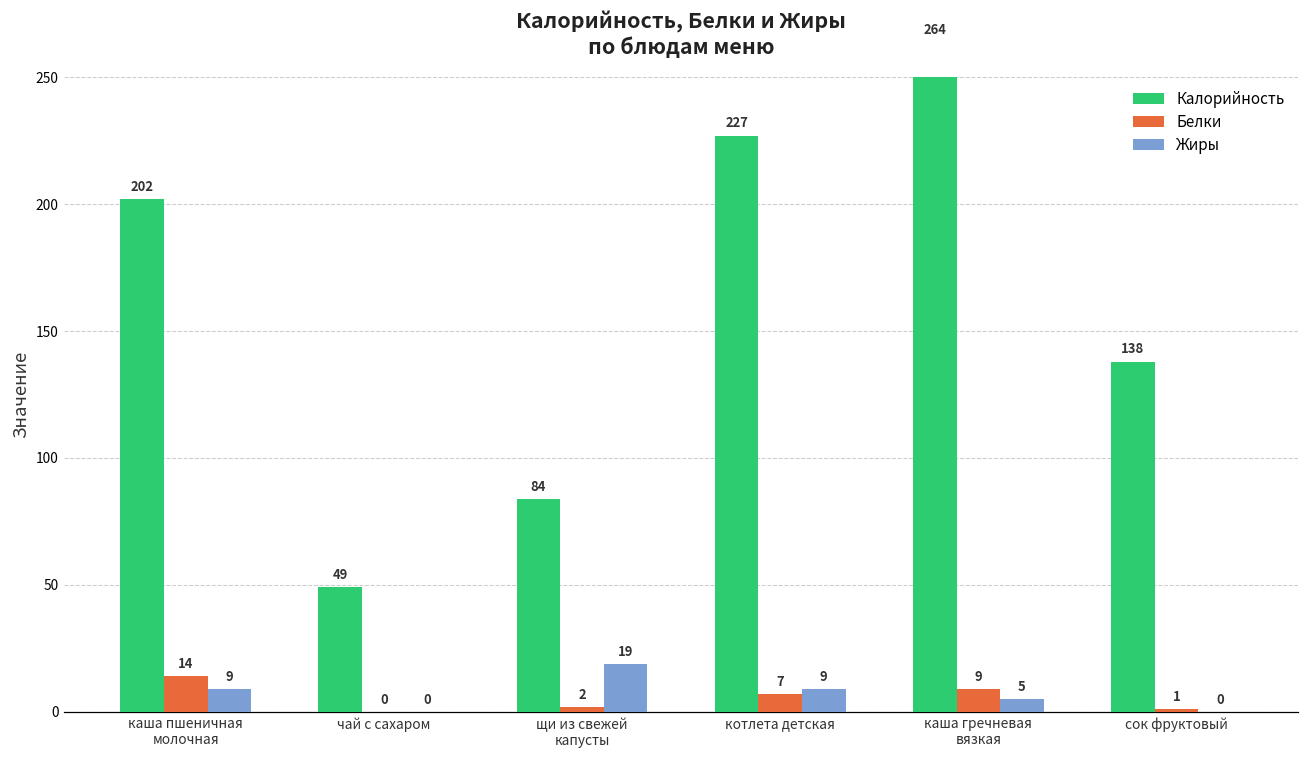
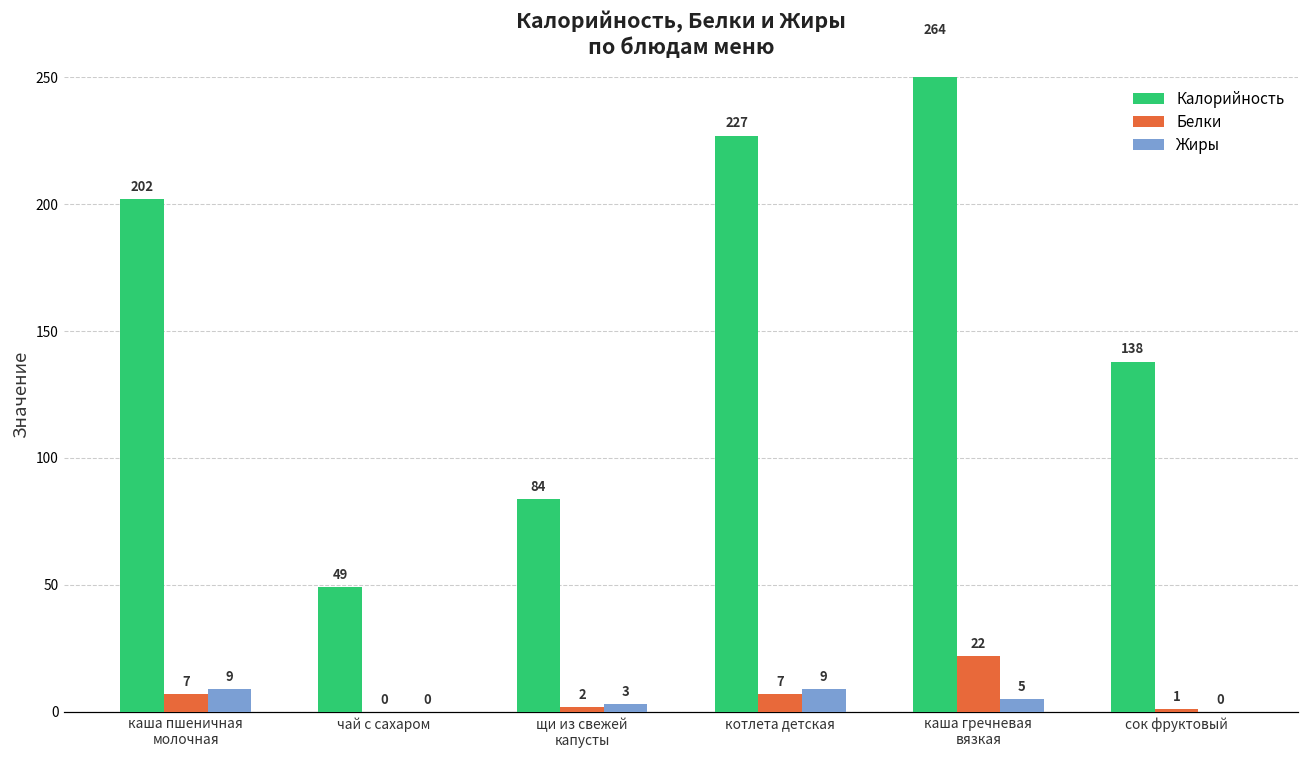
  {
    "Калорийность": {
      "каша пшеничная молочная": 202,
      "чай с сахаром": 49,
      "щи из свежей капусты": 84,
      "котлета детская": 227,
      "сок фруктовый": 138
    },
    "Белки": {
-     "каша пшеничная молочная": 14,
+     "каша пшеничная молочная": 7,
      "чай с сахаром": 0,
      "щи из свежей капусты": 2,
      "котлета детская": 7,
-     "каша гречневая вязкая": 9,
+     "каша гречневая вязкая": 22,
      "сок фруктовый": 1
    },
    "Жиры": {
      "каша пшеничная молочная": 9,
      "чай с сахаром": 0,
-     "щи из свежей капусты": 19,
+     "щи из свежей капусты": 3,
      "котлета детская": 9,
      "каша гречневая вязкая": 5,
      "сок фруктовый": 0
    }
  }
